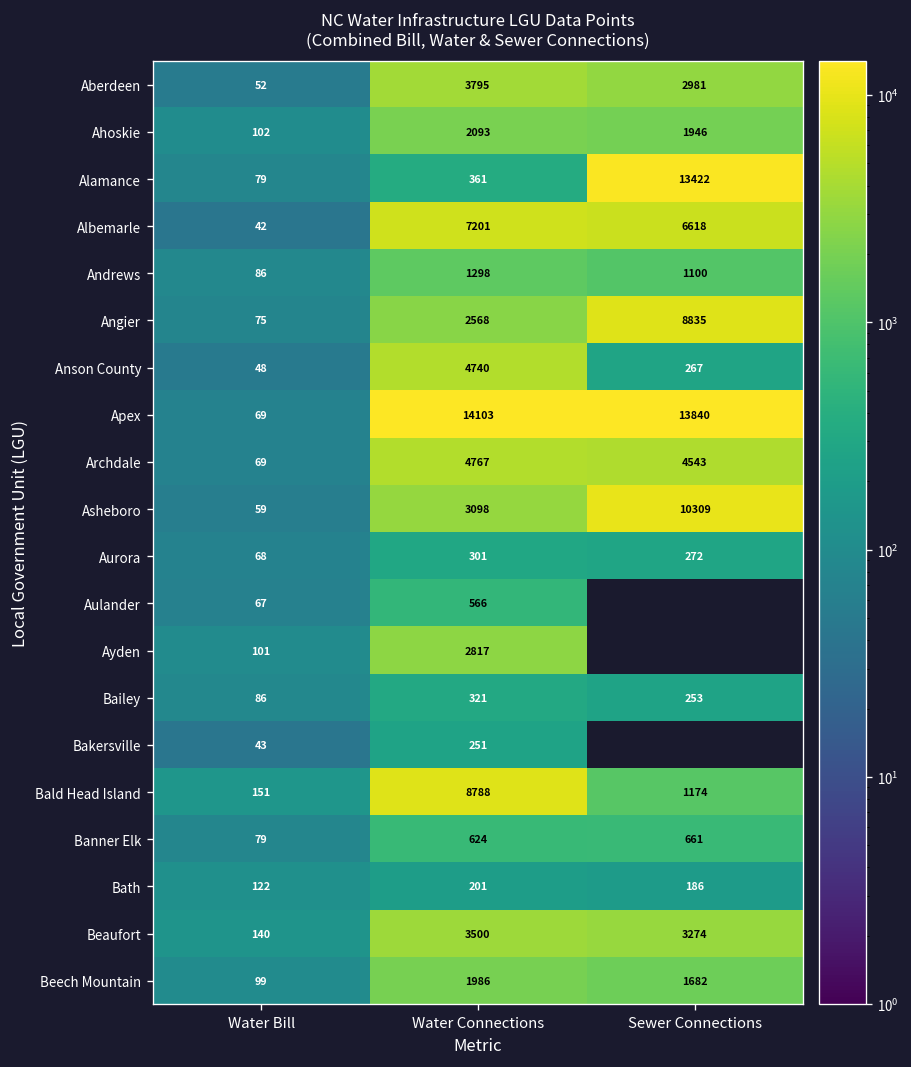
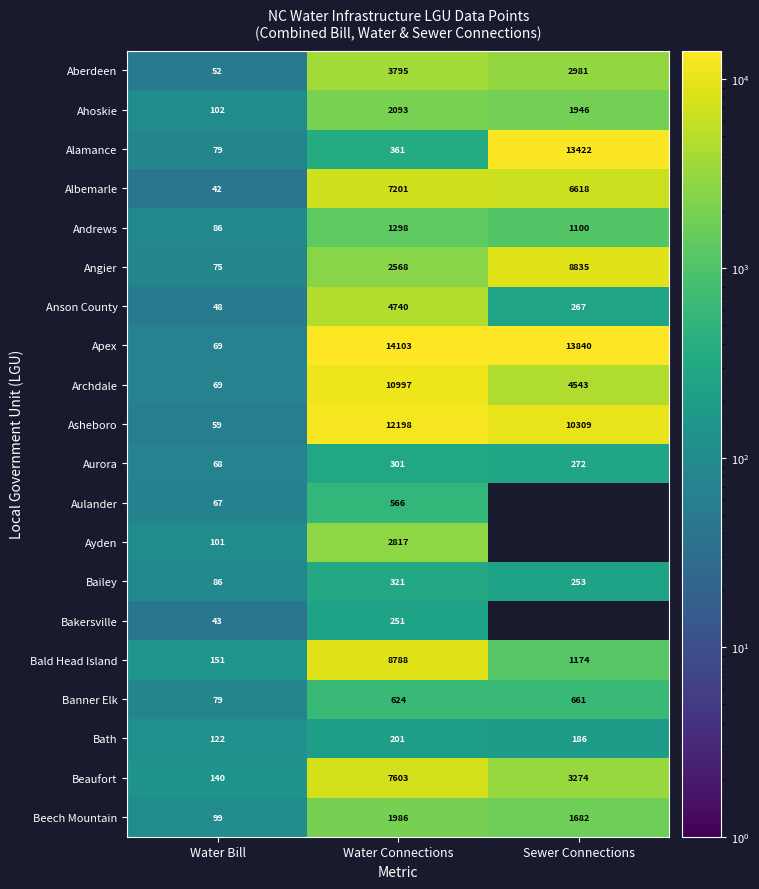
  {
    "Aberdeen": {
      "Water Bill": 52,
      "Water Connections": 3795,
      "Sewer Connections": 2981
    },
    "Ahoskie": {
      "Water Bill": 102,
      "Water Connections": 2093,
      "Sewer Connections": 1946
    },
    "Alamance": {
      "Water Bill": 79,
      "Water Connections": 361,
      "Sewer Connections": 13422
    },
    "Albemarle": {
      "Water Bill": 42,
      "Water Connections": 7201,
      "Sewer Connections": 6618
    },
    "Andrews": {
      "Water Bill": 86,
      "Water Connections": 1298,
      "Sewer Connections": 1100
    },
    "Angier": {
      "Water Bill": 75,
      "Water Connections": 2568,
      "Sewer Connections": 8835
    },
    "Anson County": {
      "Water Bill": 48,
      "Water Connections": 4740,
      "Sewer Connections": 267
    },
    "Apex": {
      "Water Bill": 69,
      "Water Connections": 14103,
      "Sewer Connections": 13840
    },
    "Archdale": {
      "Water Bill": 69,
-     "Water Connections": 4767,
+     "Water Connections": 10997,
      "Sewer Connections": 4543
    },
    "Asheboro": {
      "Water Bill": 59,
-     "Water Connections": 3098,
+     "Water Connections": 12198,
      "Sewer Connections": 10309
    },
    "Aurora": {
      "Water Bill": 68,
      "Water Connections": 301,
      "Sewer Connections": 272
    },
    "Aulander": {
      "Water Bill": 67,
      "Water Connections": 566
    },
    "Ayden": {
      "Water Bill": 101,
      "Water Connections": 2817
    },
    "Bailey": {
      "Water Bill": 86,
      "Water Connections": 321,
      "Sewer Connections": 253
    },
    "Bakersville": {
      "Water Bill": 43,
      "Water Connections": 251
    },
    "Bald Head Island": {
      "Water Bill": 151,
      "Water Connections": 8788,
      "Sewer Connections": 1174
    },
    "Banner Elk": {
      "Water Bill": 79,
      "Water Connections": 624,
      "Sewer Connections": 661
    },
    "Bath": {
      "Water Bill": 122,
      "Water Connections": 201,
      "Sewer Connections": 186
    },
    "Beaufort": {
      "Water Bill": 140,
-     "Water Connections": 3500,
+     "Water Connections": 7603,
      "Sewer Connections": 3274
    },
    "Beech Mountain": {
      "Water Bill": 99,
      "Water Connections": 1986,
      "Sewer Connections": 1682
    }
  }
